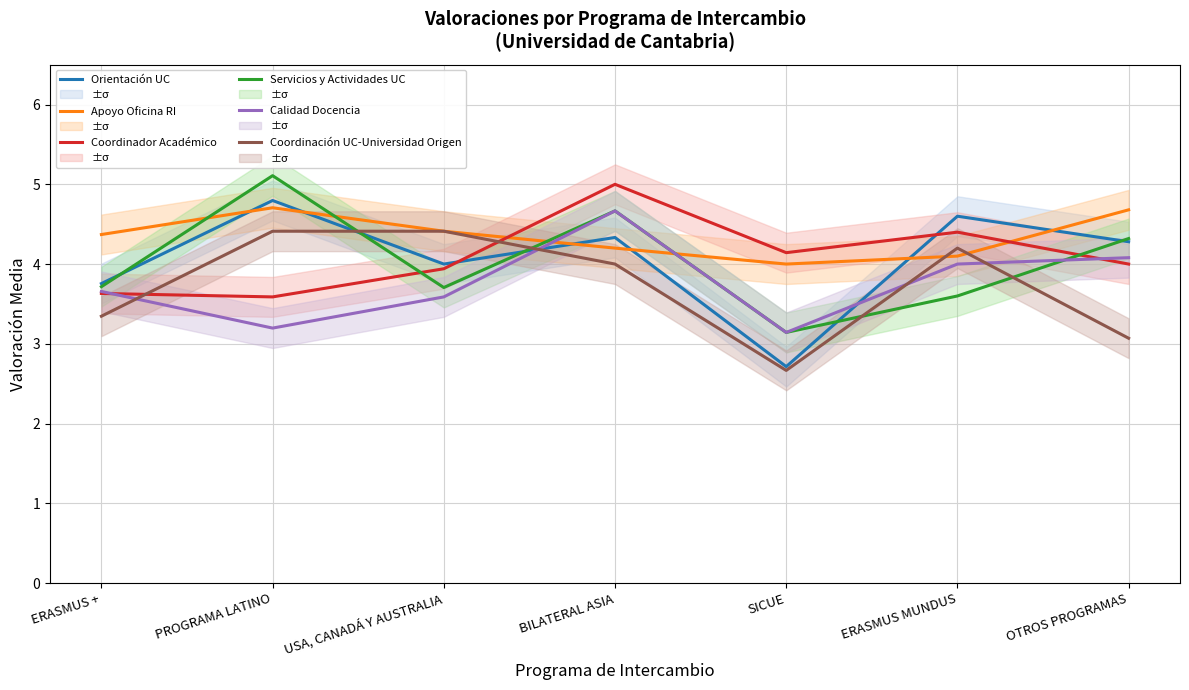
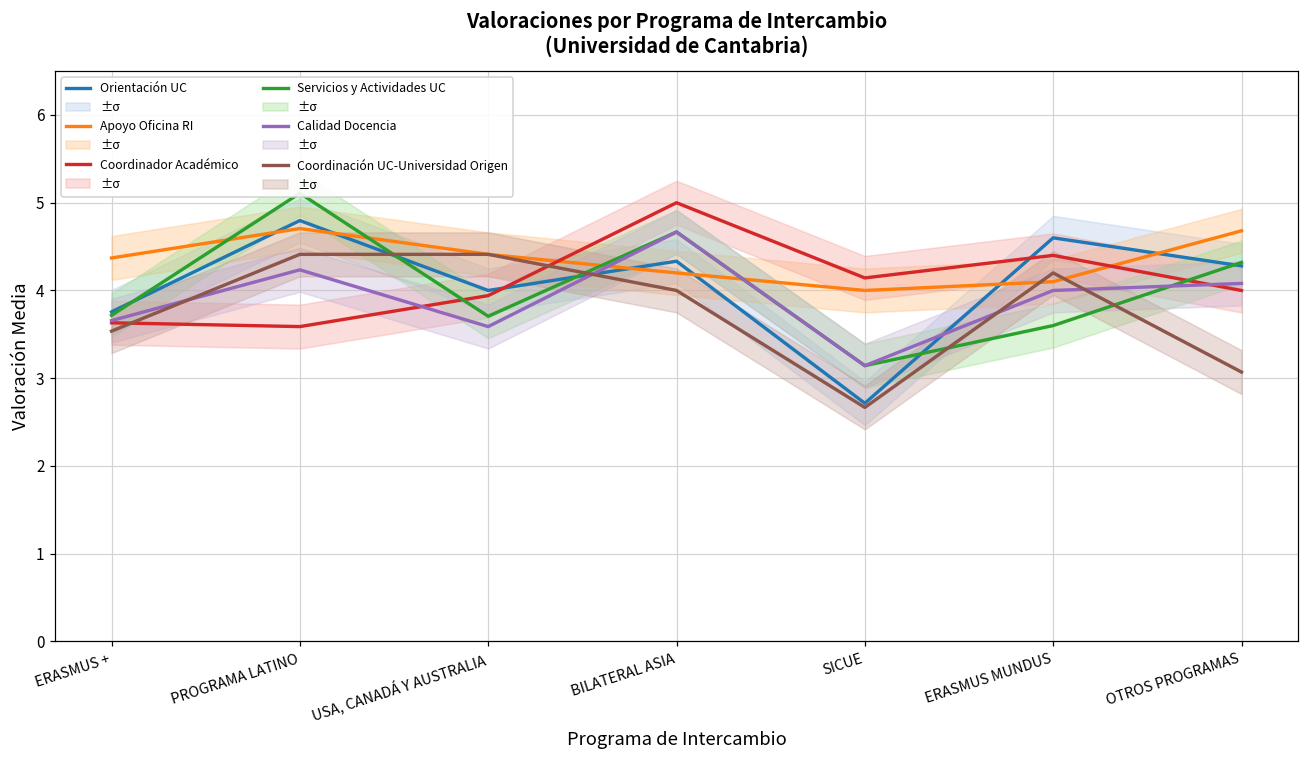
  {
    "Orientación UC": {
      "PROGRAMA LATINO": 4.8,
      "USA, CANADÁ Y AUSTRALIA": 4.0,
      "BILATERAL ASIA": 4.3,
      "SICUE": 2.7,
      "ERASMUS MUNDUS": 4.6
    },
    "Apoyo Oficina RI": {
      "ERASMUS +": 4.4,
      "PROGRAMA LATINO": 4.7,
      "BILATERAL ASIA": 4.2,
      "SICUE": 4.0,
      "ERASMUS MUNDUS": 4.1,
      "OTROS PROGRAMAS": 4.7
    },
    "Coordinador Académico": {
      "PROGRAMA LATINO": 3.6,
      "BILATERAL ASIA": 5.0,
      "SICUE": 4.1,
      "ERASMUS MUNDUS": 4.4,
      "OTROS PROGRAMAS": 4.0
    },
    "Servicios y Actividades UC": {
      "ERASMUS +": 3.7,
      "PROGRAMA LATINO": 5.1,
      "USA, CANADÁ Y AUSTRALIA": 3.7,
      "ERASMUS MUNDUS": 3.6
    },
    "Calidad Docencia": {
-     "PROGRAMA LATINO": 3.2,
+     "PROGRAMA LATINO": 4.2,
      "USA, CANADÁ Y AUSTRALIA": 3.6,
      "ERASMUS MUNDUS": 4.0,
      "OTROS PROGRAMAS": 4.1
    },
    "Coordinación UC-Universidad Origen": {
-     "ERASMUS +": 3.3,
+     "ERASMUS +": 3.5,
      "PROGRAMA LATINO": 4.4,
      "BILATERAL ASIA": 4.0,
      "SICUE": 2.7,
      "ERASMUS MUNDUS": 4.2,
      "OTROS PROGRAMAS": 3.1
    }
  }
